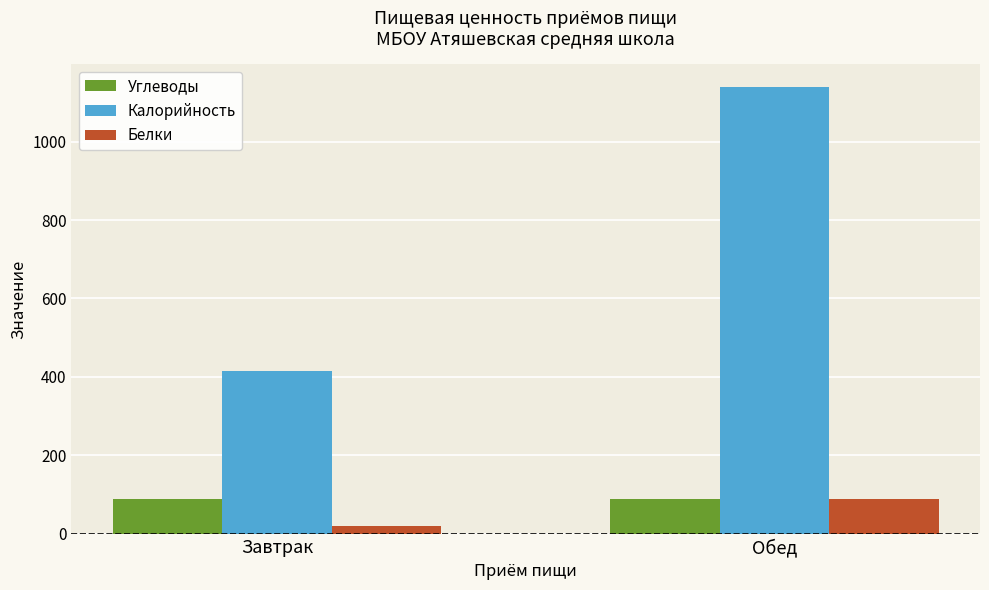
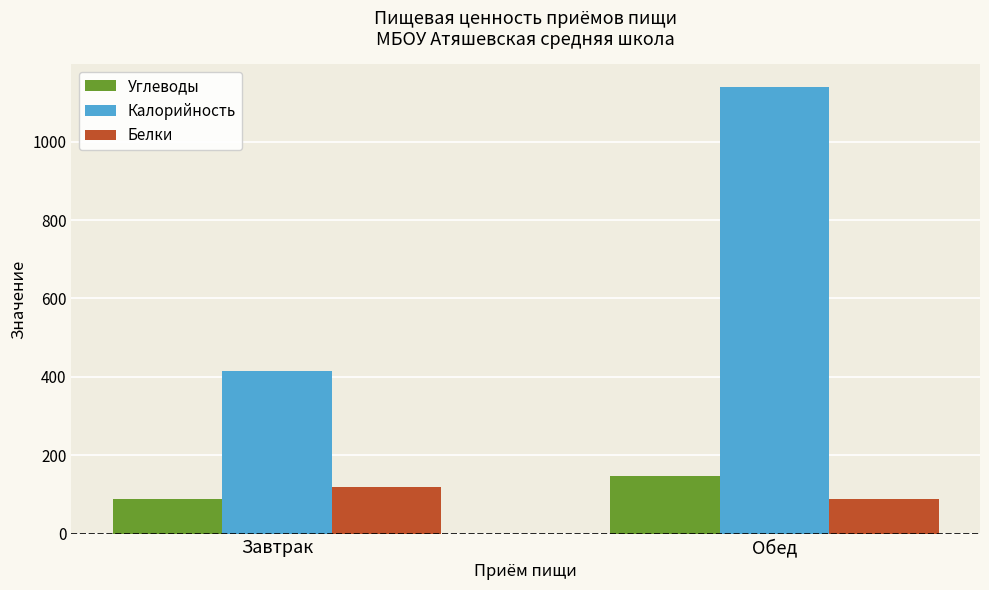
  {
    "Углеводы": {
      "Завтрак": 90,
-     "Обед": 90
+     "Обед": 150
    },
    "Калорийность": {
      "Завтрак": 420,
      "Обед": 1140
    },
    "Белки": {
-     "Завтрак": 20,
+     "Завтрак": 120,
      "Обед": 90
    }
  }
